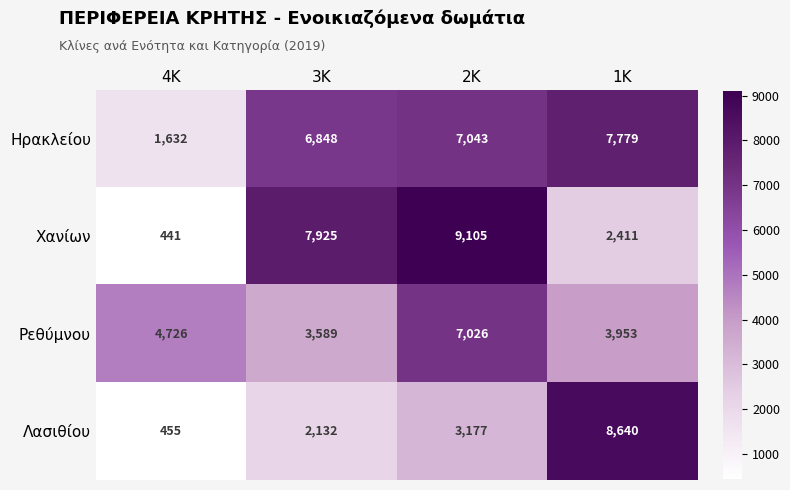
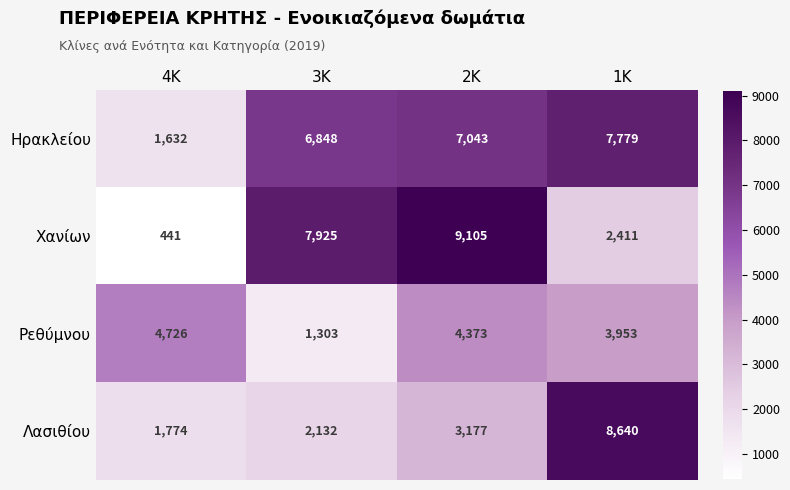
  {
    "Ηρακλείου": {
      "4Κ": "1,632",
      "3Κ": "6,848",
      "2Κ": "7,043",
      "1Κ": "7,779"
    },
    "Χανίων": {
      "4Κ": "441",
      "3Κ": "7,925",
      "2Κ": "9,105",
      "1Κ": "2,411"
    },
    "Ρεθύμνου": {
      "4Κ": "4,726",
-     "3Κ": "3,589",
-     "2Κ": "7,026",
+     "3Κ": "1,303",
+     "2Κ": "4,373",
      "1Κ": "3,953"
    },
    "Λασιθίου": {
-     "4Κ": "455",
+     "4Κ": "1,774",
      "3Κ": "2,132",
      "2Κ": "3,177",
      "1Κ": "8,640"
    }
  }
